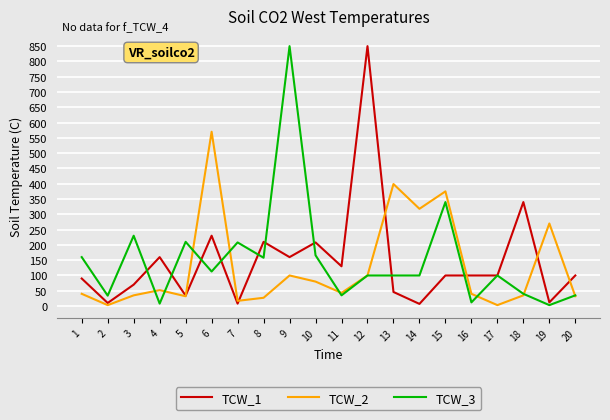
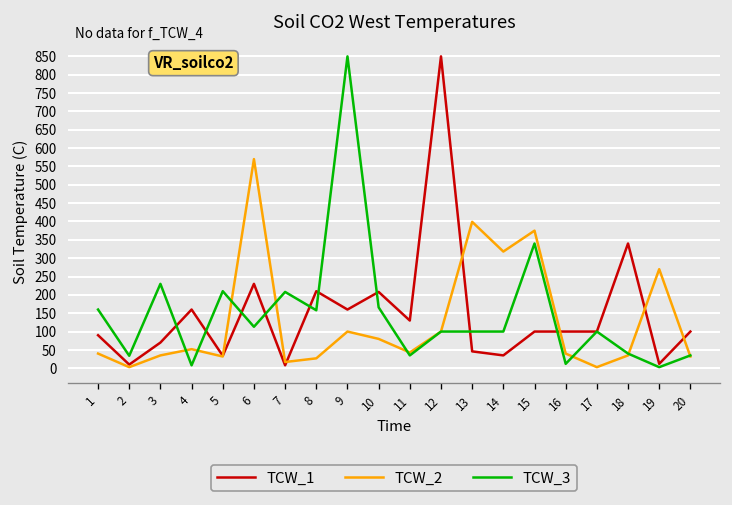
  {
    "TCW_1": {
      "1": 90,
      "3": 70,
      "4": 160,
      "6": 230,
      "7": 10,
      "8": 210,
      "9": 160,
      "10": 210,
      "11": 130,
      "12": 850,
      "13": 50,
-     "14": 10,
+     "14": 40,
      "15": 100,
      "16": 100,
      "18": 340,
      "19": 10,
      "20": 100
    },
    "TCW_2": {
      "1": 40,
      "3": 40,
      "4": 50,
      "6": 570,
      "7": 20,
      "8": 30,
      "9": 100,
      "10": 80,
      "13": 400,
      "14": 320,
      "15": 380,
      "16": 40,
      "17": 0,
      "19": 270
    },
    "TCW_3": {
      "1": 160,
      "2": 30,
      "3": 230,
      "4": 10,
      "5": 210,
      "6": 110,
      "7": 210,
      "8": 160,
      "9": 850,
      "10": 170,
      "13": 100,
      "14": 100,
      "15": 340,
      "16": 10,
      "19": 0
    }
  }
